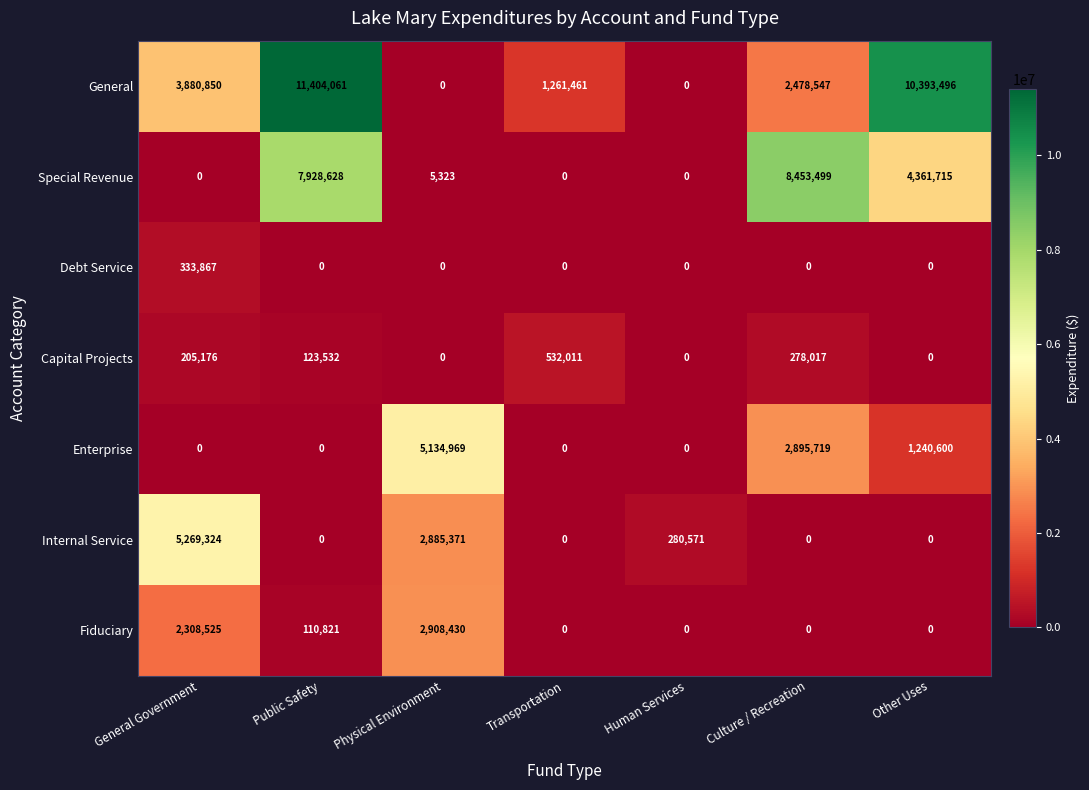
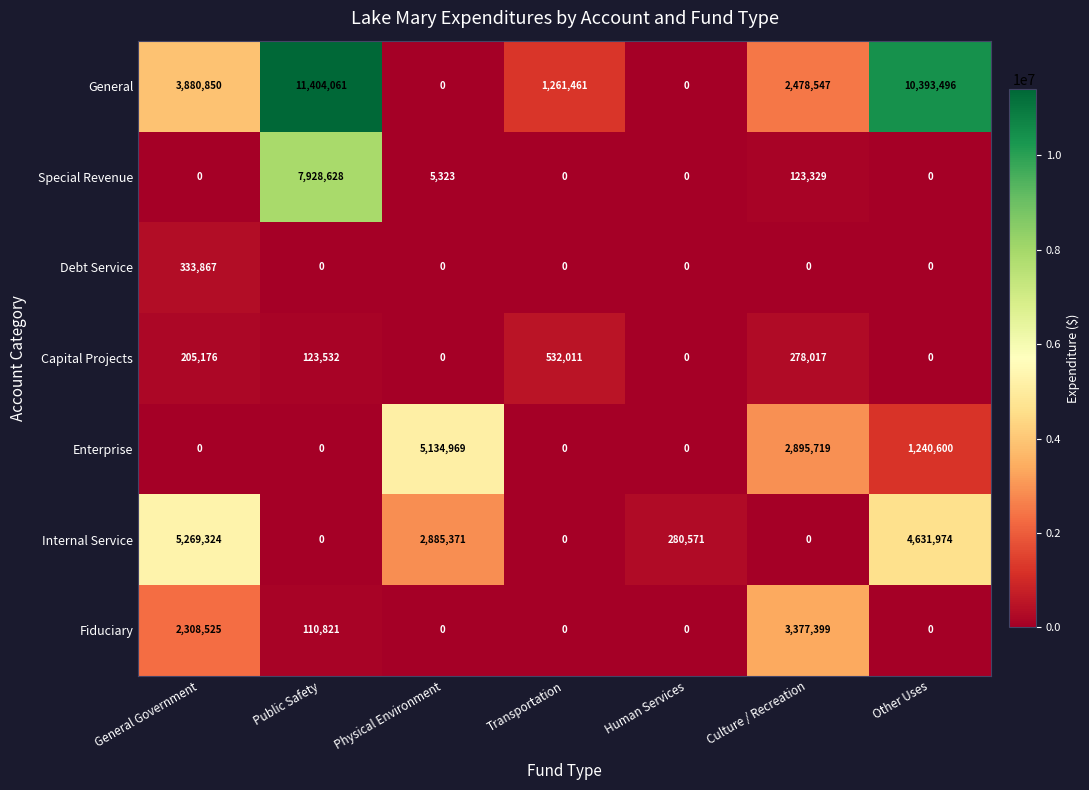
  {
    "General": {
      "General Government": "3,880,850",
      "Public Safety": "11,404,061",
      "Physical Environment": "0",
      "Transportation": "1,261,461",
      "Human Services": "0",
      "Culture / Recreation": "2,478,547",
      "Other Uses": "10,393,496"
    },
    "Special Revenue": {
      "General Government": "0",
      "Public Safety": "7,928,628",
      "Physical Environment": "5,323",
      "Transportation": "0",
      "Human Services": "0",
-     "Culture / Recreation": "8,453,499",
-     "Other Uses": "4,361,715"
+     "Culture / Recreation": "123,329",
+     "Other Uses": "0"
    },
    "Debt Service": {
      "General Government": "333,867",
      "Public Safety": "0",
      "Physical Environment": "0",
      "Transportation": "0",
      "Human Services": "0",
      "Culture / Recreation": "0",
      "Other Uses": "0"
    },
    "Capital Projects": {
      "General Government": "205,176",
      "Public Safety": "123,532",
      "Physical Environment": "0",
      "Transportation": "532,011",
      "Human Services": "0",
      "Culture / Recreation": "278,017",
      "Other Uses": "0"
    },
    "Enterprise": {
      "General Government": "0",
      "Public Safety": "0",
      "Physical Environment": "5,134,969",
      "Transportation": "0",
      "Human Services": "0",
      "Culture / Recreation": "2,895,719",
      "Other Uses": "1,240,600"
    },
    "Internal Service": {
      "General Government": "5,269,324",
      "Public Safety": "0",
      "Physical Environment": "2,885,371",
      "Transportation": "0",
      "Human Services": "280,571",
      "Culture / Recreation": "0",
-     "Other Uses": "0"
+     "Other Uses": "4,631,974"
    },
    "Fiduciary": {
      "General Government": "2,308,525",
      "Public Safety": "110,821",
-     "Physical Environment": "2,908,430",
+     "Physical Environment": "0",
      "Transportation": "0",
      "Human Services": "0",
-     "Culture / Recreation": "0",
+     "Culture / Recreation": "3,377,399",
      "Other Uses": "0"
    }
  }
